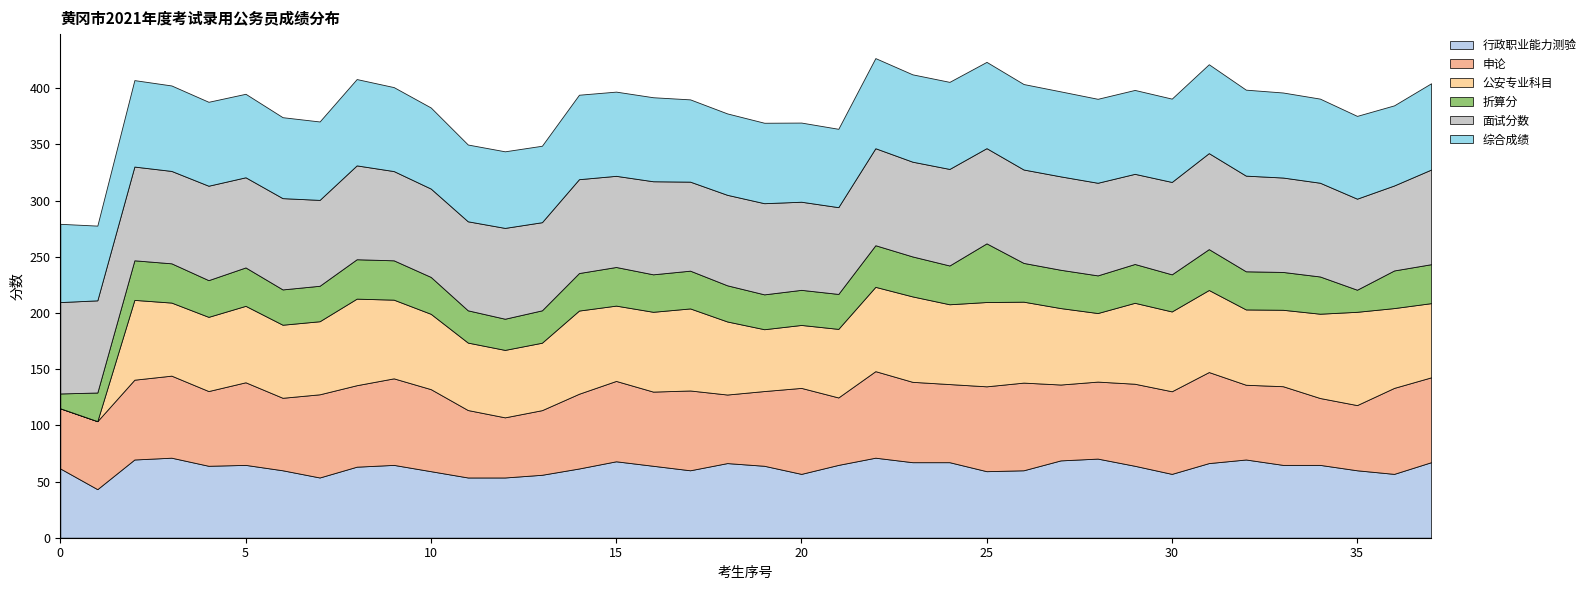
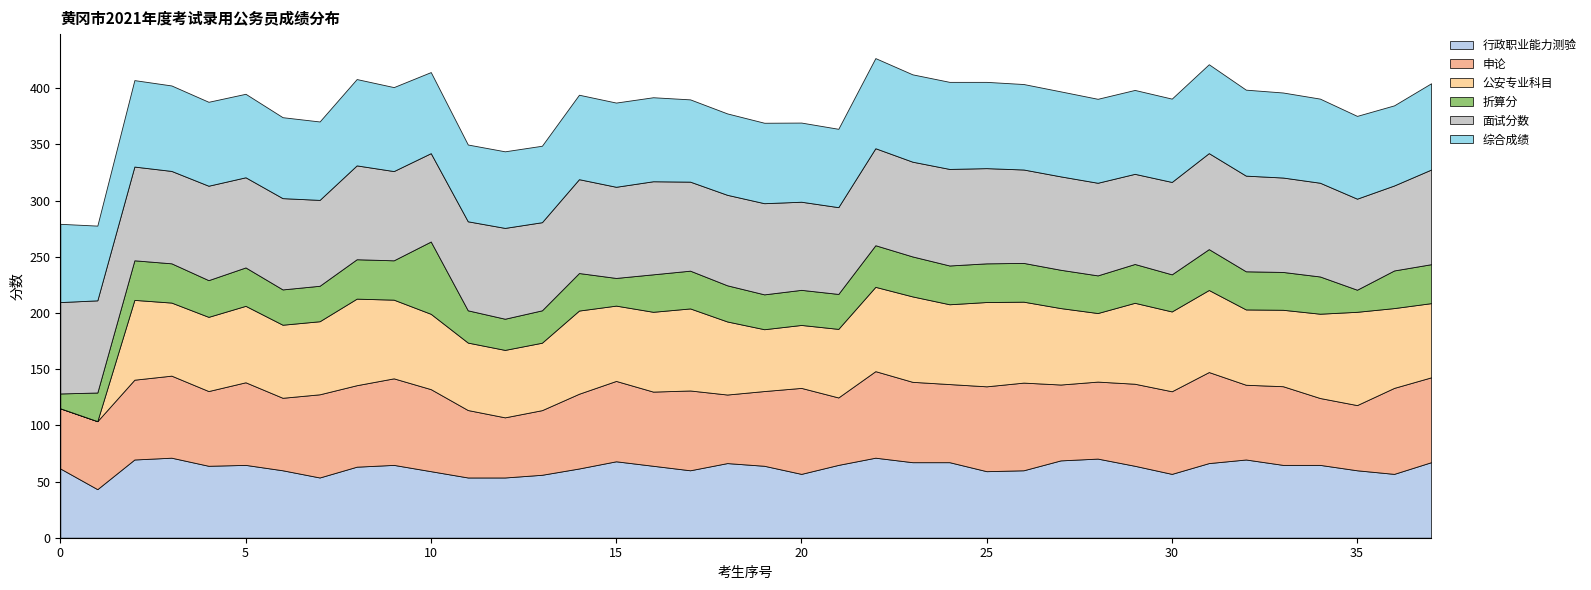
  {
    "折算分": {
      "0": 13,
      "5": 34,
-     "10": 33,
-     "15": 34,
+     "10": 64,
+     "15": 25,
      "20": 31,
-     "25": 52,
+     "25": 34,
      "30": 33,
      "35": 20
    }
  }
